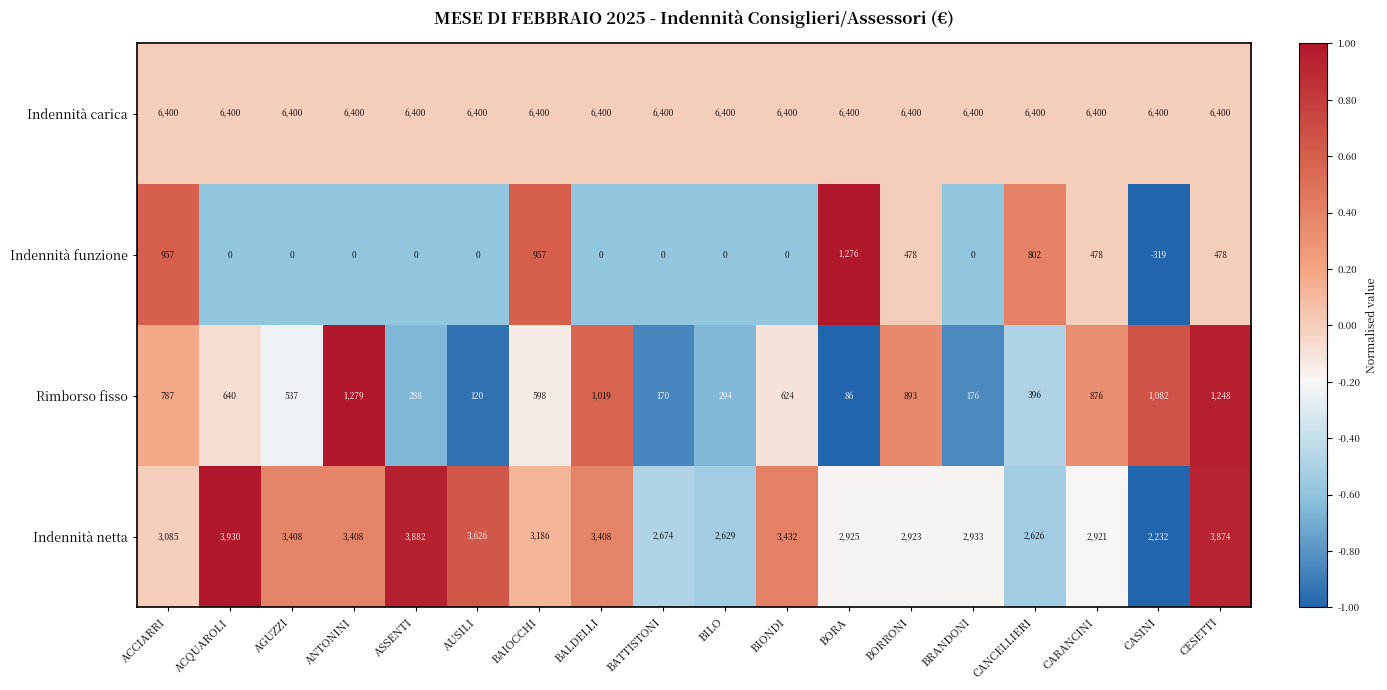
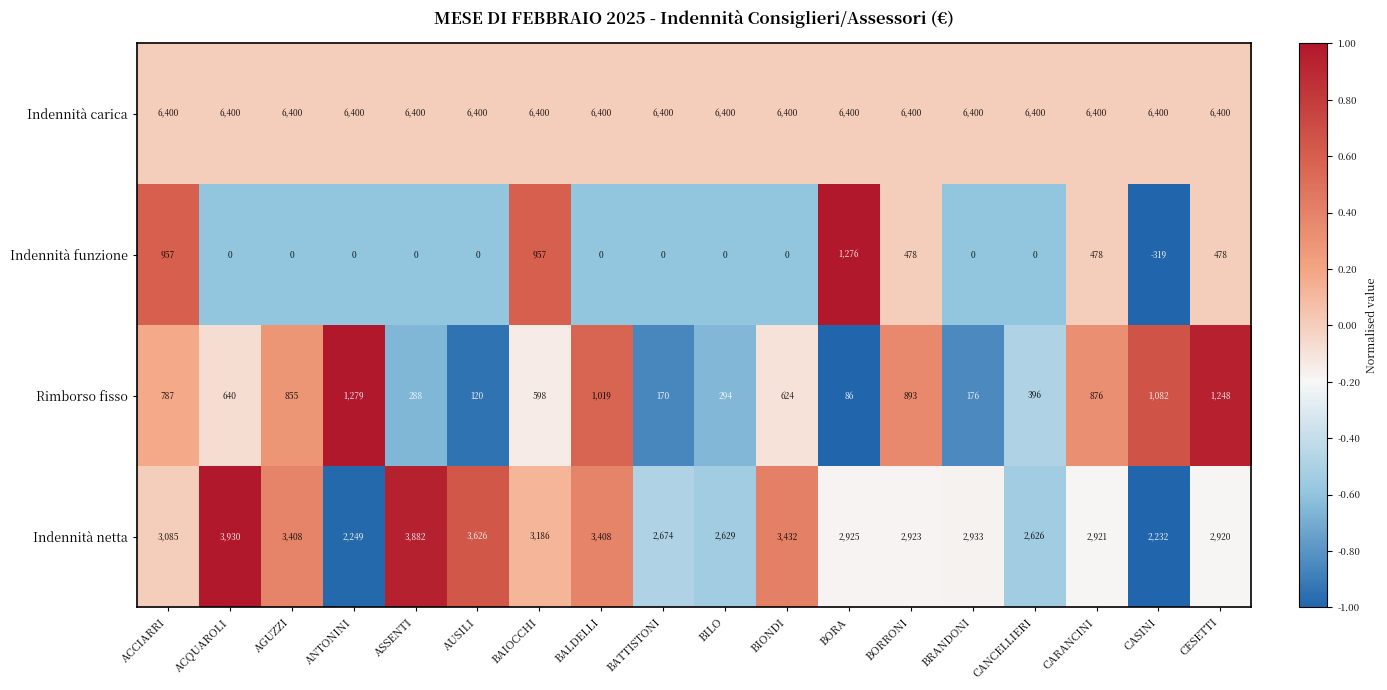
  {
    "Indennità carica": {
      "ACCIARRI": "6,400",
      "ACQUAROLI": "6,400",
      "AGUZZI": "6,400",
      "ANTONINI": "6,400",
      "ASSENTI": "6,400",
      "AUSILI": "6,400",
      "BAIOCCHI": "6,400",
      "BALDELLI": "6,400",
      "BATTISTONI": "6,400",
      "BILO": "6,400",
      "BIONDI": "6,400",
      "BORA": "6,400",
      "BORRONI": "6,400",
      "BRANDONI": "6,400",
      "CANCELLIERI": "6,400",
      "CARANCINI": "6,400",
      "CASINI": "6,400",
      "CESETTI": "6,400"
    },
    "Indennità funzione": {
      "ACCIARRI": "957",
      "ACQUAROLI": "0",
      "AGUZZI": "0",
      "ANTONINI": "0",
      "ASSENTI": "0",
      "AUSILI": "0",
      "BAIOCCHI": "957",
      "BALDELLI": "0",
      "BATTISTONI": "0",
      "BILO": "0",
      "BIONDI": "0",
      "BORA": "1,276",
      "BORRONI": "478",
      "BRANDONI": "0",
-     "CANCELLIERI": "802",
+     "CANCELLIERI": "0",
      "CARANCINI": "478",
      "CASINI": "-319",
      "CESETTI": "478"
    },
    "Rimborso fisso": {
      "ACCIARRI": "787",
      "ACQUAROLI": "640",
-     "AGUZZI": "537",
+     "AGUZZI": "855",
      "ANTONINI": "1,279",
      "ASSENTI": "288",
      "AUSILI": "120",
      "BAIOCCHI": "598",
      "BALDELLI": "1,019",
      "BATTISTONI": "170",
      "BILO": "294",
      "BIONDI": "624",
      "BORA": "86",
      "BORRONI": "893",
      "BRANDONI": "176",
      "CANCELLIERI": "396",
      "CARANCINI": "876",
      "CASINI": "1,082",
      "CESETTI": "1,248"
    },
    "Indennità netta": {
      "ACCIARRI": "3,085",
      "ACQUAROLI": "3,930",
      "AGUZZI": "3,408",
-     "ANTONINI": "3,408",
+     "ANTONINI": "2,249",
      "ASSENTI": "3,882",
      "AUSILI": "3,626",
      "BAIOCCHI": "3,186",
      "BALDELLI": "3,408",
      "BATTISTONI": "2,674",
      "BILO": "2,629",
      "BIONDI": "3,432",
      "BORA": "2,925",
      "BORRONI": "2,923",
      "BRANDONI": "2,933",
      "CANCELLIERI": "2,626",
      "CARANCINI": "2,921",
      "CASINI": "2,232",
-     "CESETTI": "3,874"
+     "CESETTI": "2,920"
    }
  }
